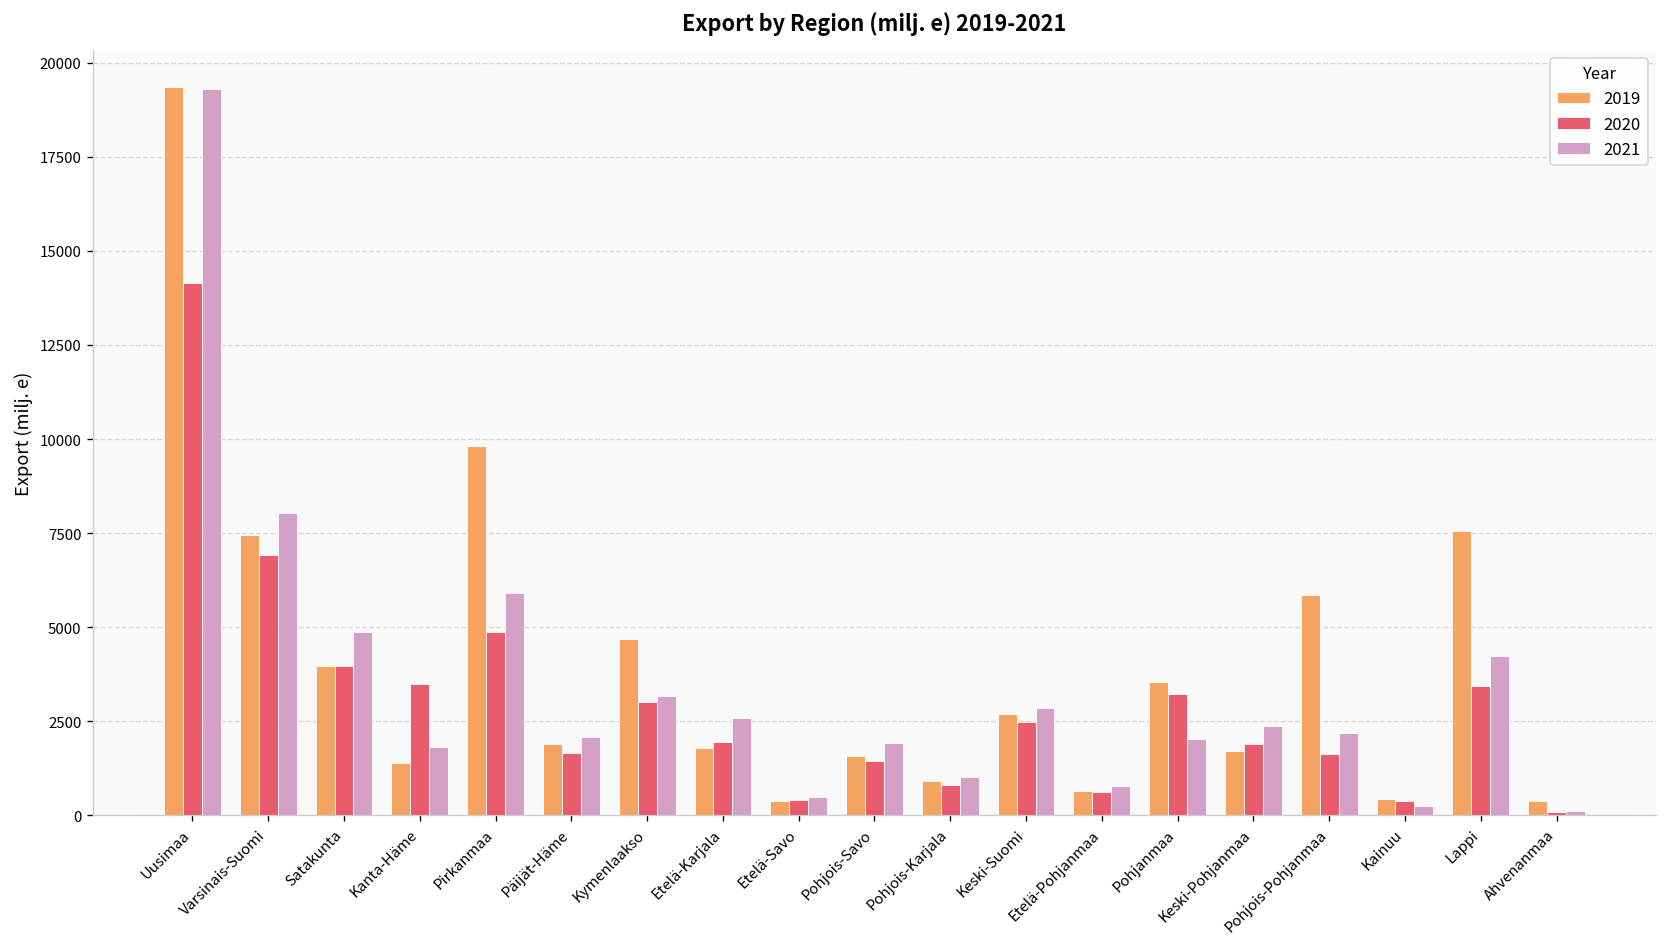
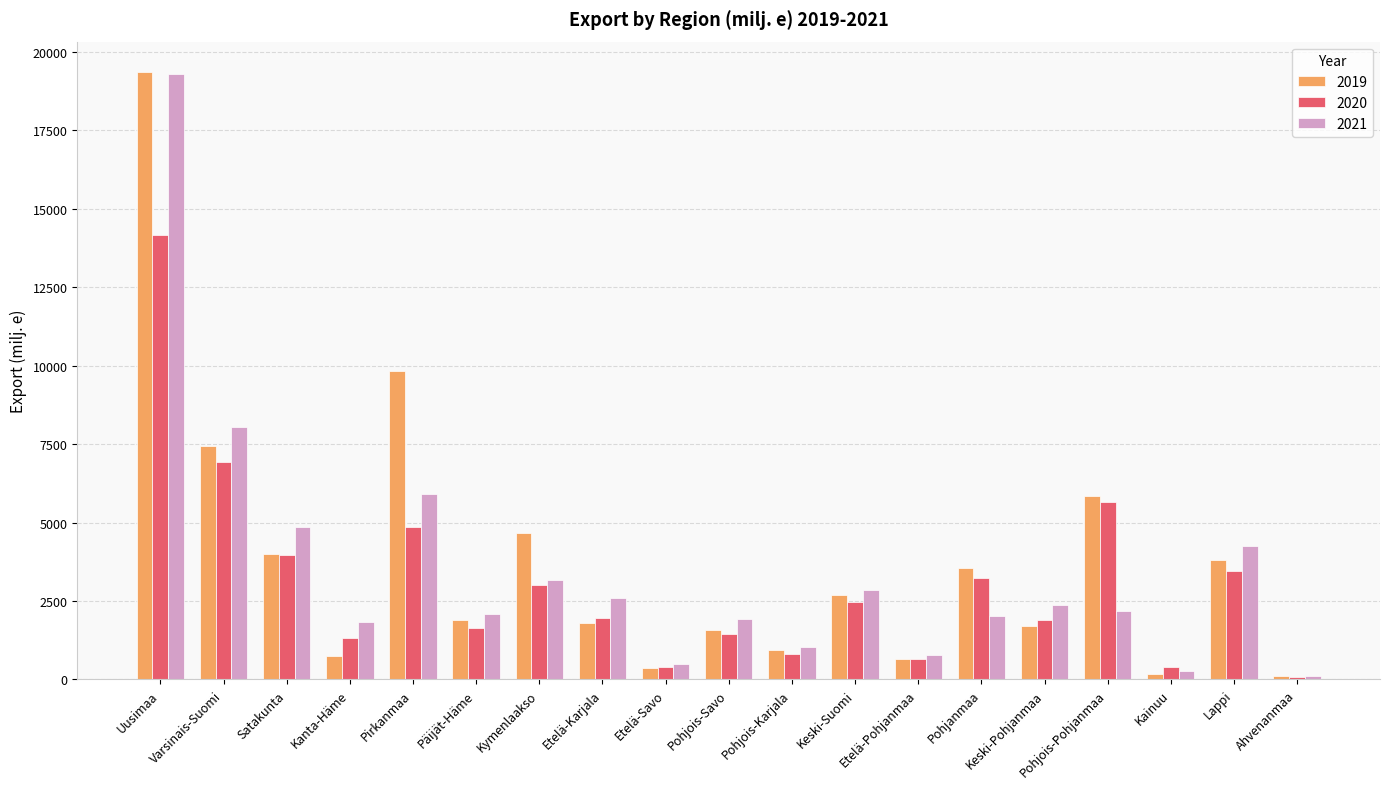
  {
    "2019": {
      "Uusimaa": 19400,
      "Varsinais-Suomi": 7500,
      "Satakunta": 4000,
-     "Kanta-Häme": 1400,
+     "Kanta-Häme": 700,
      "Pirkanmaa": 9800,
      "Päijät-Häme": 1900,
      "Kymenlaakso": 4700,
      "Etelä-Karjala": 1800,
      "Etelä-Savo": 400,
      "Pohjois-Savo": 1600,
      "Pohjois-Karjala": 900,
      "Keski-Suomi": 2700,
      "Etelä-Pohjanmaa": 600,
      "Pohjanmaa": 3600,
      "Keski-Pohjanmaa": 1700,
      "Pohjois-Pohjanmaa": 5900,
-     "Kainuu": 400,
-     "Lappi": 7600,
-     "Ahvenanmaa": 400
+     "Kainuu": 200,
+     "Lappi": 3800,
+     "Ahvenanmaa": 100
    },
    "2020": {
      "Uusimaa": 14200,
      "Varsinais-Suomi": 6900,
      "Satakunta": 4000,
-     "Kanta-Häme": 3500,
+     "Kanta-Häme": 1300,
      "Pirkanmaa": 4900,
      "Päijät-Häme": 1600,
      "Kymenlaakso": 3000,
      "Etelä-Karjala": 1900,
      "Etelä-Savo": 400,
      "Pohjois-Savo": 1500,
      "Pohjois-Karjala": 800,
      "Keski-Suomi": 2500,
      "Etelä-Pohjanmaa": 600,
      "Pohjanmaa": 3200,
      "Keski-Pohjanmaa": 1900,
-     "Pohjois-Pohjanmaa": 1600,
+     "Pohjois-Pohjanmaa": 5700,
      "Kainuu": 400,
      "Lappi": 3400,
      "Ahvenanmaa": 100
    },
    "2021": {
      "Uusimaa": 19300,
      "Varsinais-Suomi": 8000,
      "Satakunta": 4900,
      "Kanta-Häme": 1800,
      "Pirkanmaa": 5900,
      "Päijät-Häme": 2100,
      "Kymenlaakso": 3200,
      "Etelä-Karjala": 2600,
      "Etelä-Savo": 500,
      "Pohjois-Savo": 1900,
      "Pohjois-Karjala": 1000,
      "Keski-Suomi": 2900,
      "Etelä-Pohjanmaa": 800,
      "Pohjanmaa": 2000,
      "Keski-Pohjanmaa": 2400,
      "Pohjois-Pohjanmaa": 2200,
      "Kainuu": 300,
      "Lappi": 4200,
      "Ahvenanmaa": 100
    }
  }
